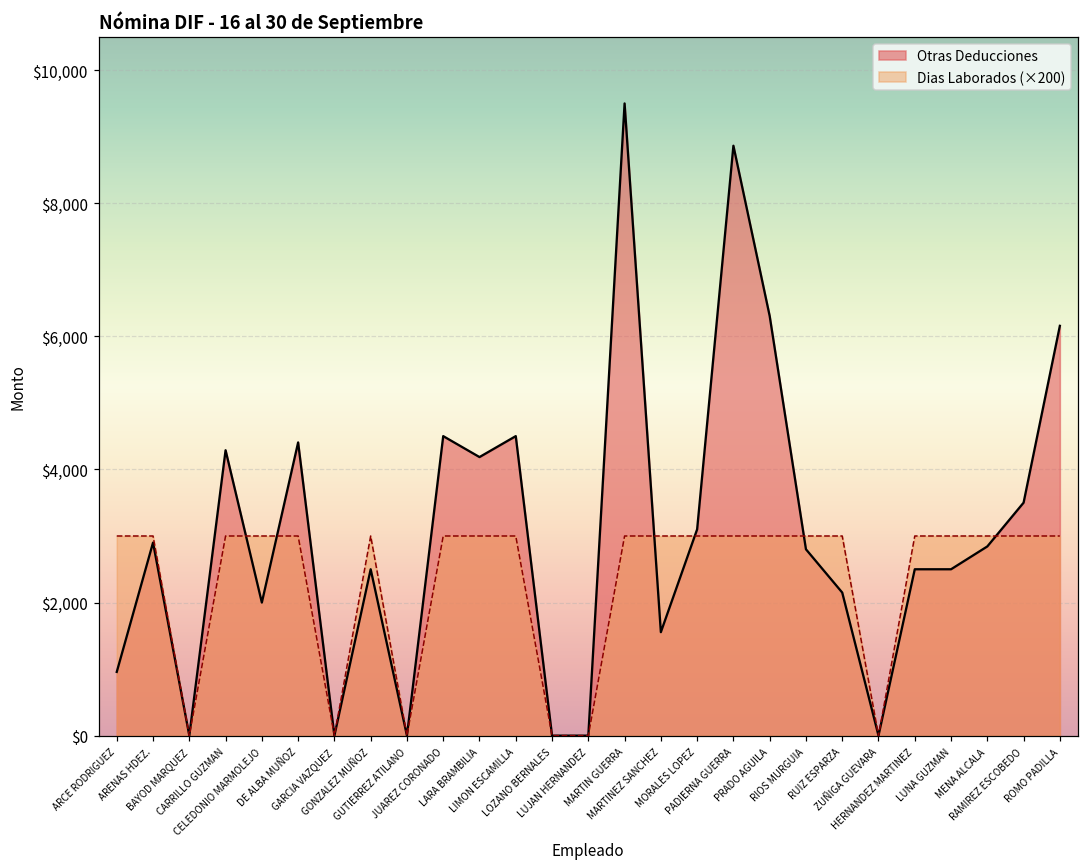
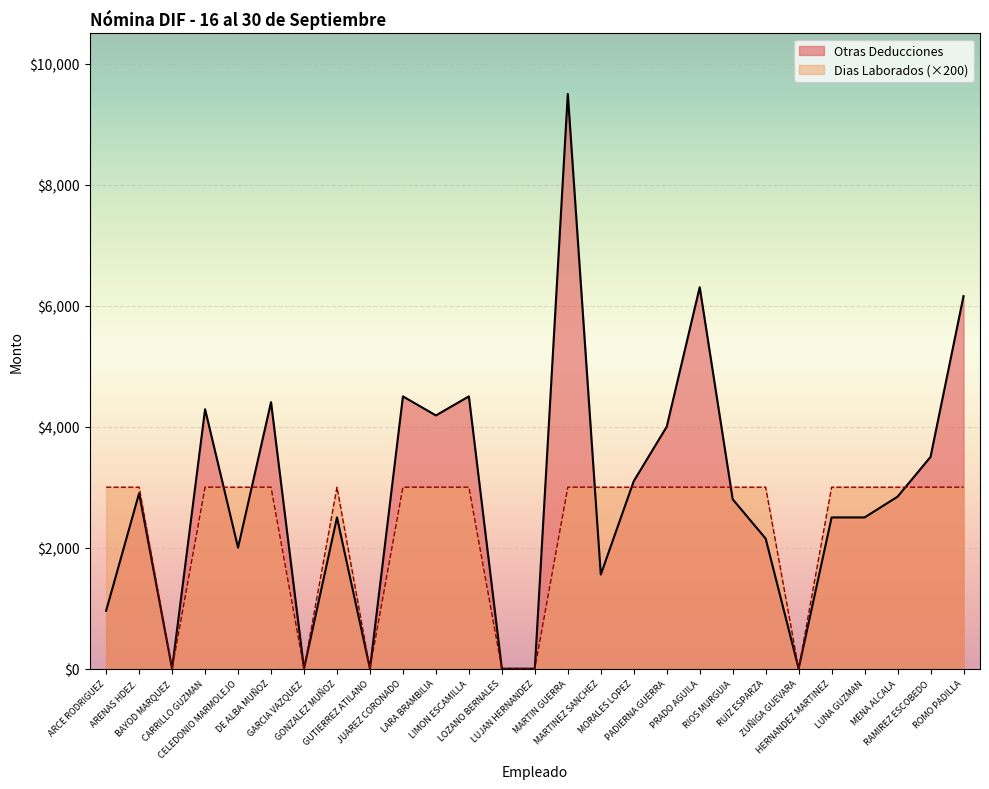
  {
    "Otras Deducciones": {
      "ARCE RODRIGUEZ": "$1,000",
      "ARENAS HDEZ.": "$2,900",
      "CARRILLO GUZMAN": "$4,300",
      "CELEDONIO MARMOLEJO": "$2,000",
      "DE ALBA MUÑOZ": "$4,400",
      "GONZALEZ MUÑOZ": "$2,500",
      "JUAREZ CORONADO": "$4,500",
      "LARA BRAMBILIA": "$4,200",
      "LIMON ESCAMILLA": "$4,500",
      "MARTIN GUERRA": "$9,500",
      "MARTINEZ SANCHEZ": "$1,600",
      "MORALES LOPEZ": "$3,100",
-     "PADIERNA GUERRA": "$8,900",
+     "PADIERNA GUERRA": "$4,000",
      "PRADO AGUILA": "$6,300",
      "RIOS MURGUIA": "$2,800",
      "RUIZ ESPARZA": "$2,200",
      "HERNANDEZ MARTINEZ": "$2,500",
      "LUNA GUZMAN": "$2,500",
      "MENA ALCALA": "$2,800",
      "RAMIREZ ESCOBEDO": "$3,500",
      "ROMO PADILLA": "$6,200"
    },
    "Dias Laborados (×200)": {
      "ARCE RODRIGUEZ": "$3,000",
      "ARENAS HDEZ.": "$3,000",
      "CARRILLO GUZMAN": "$3,000",
      "CELEDONIO MARMOLEJO": "$3,000",
      "DE ALBA MUÑOZ": "$3,000",
      "GONZALEZ MUÑOZ": "$3,000",
      "JUAREZ CORONADO": "$3,000",
      "LARA BRAMBILIA": "$3,000",
      "LIMON ESCAMILLA": "$3,000",
      "MARTIN GUERRA": "$3,000",
      "MARTINEZ SANCHEZ": "$3,000",
      "MORALES LOPEZ": "$3,000",
      "PADIERNA GUERRA": "$3,000",
      "PRADO AGUILA": "$3,000",
      "RIOS MURGUIA": "$3,000",
      "RUIZ ESPARZA": "$3,000",
      "HERNANDEZ MARTINEZ": "$3,000",
      "LUNA GUZMAN": "$3,000",
      "MENA ALCALA": "$3,000",
      "RAMIREZ ESCOBEDO": "$3,000",
      "ROMO PADILLA": "$3,000"
    }
  }
